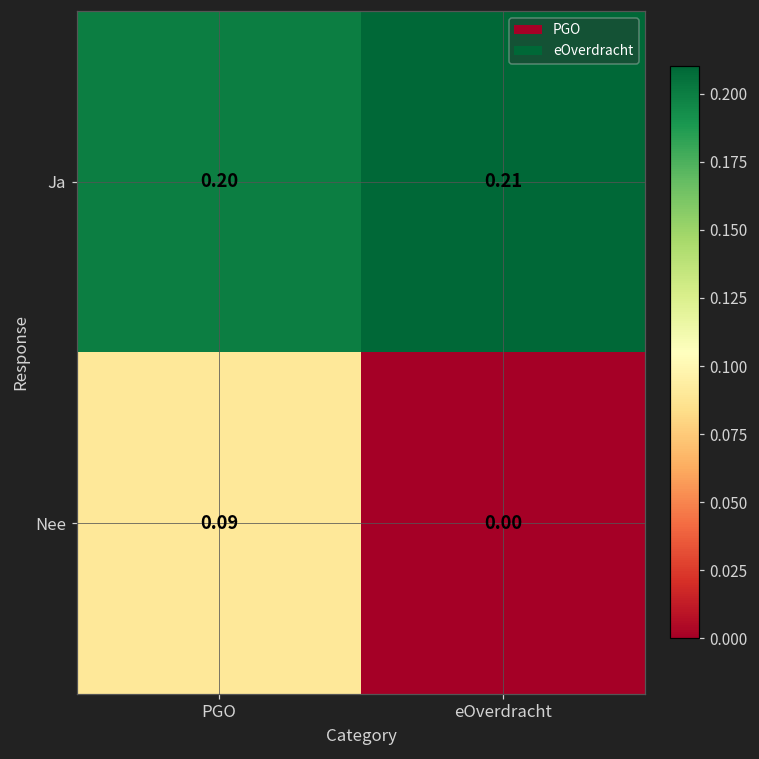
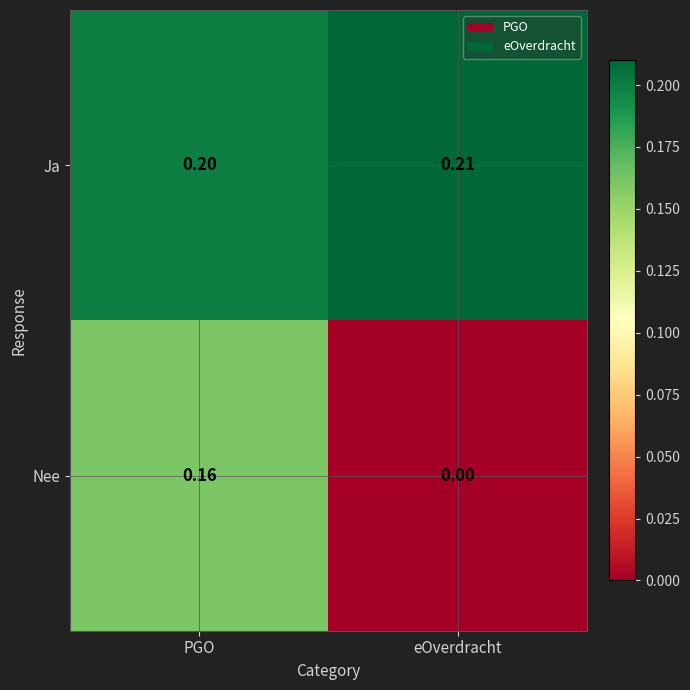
  {
    "Ja": {
      "PGO": 0.20,
      "eOverdracht": 0.21
    },
    "Nee": {
-     "PGO": 0.09,
+     "PGO": 0.16,
      "eOverdracht": 0.00
    }
  }
